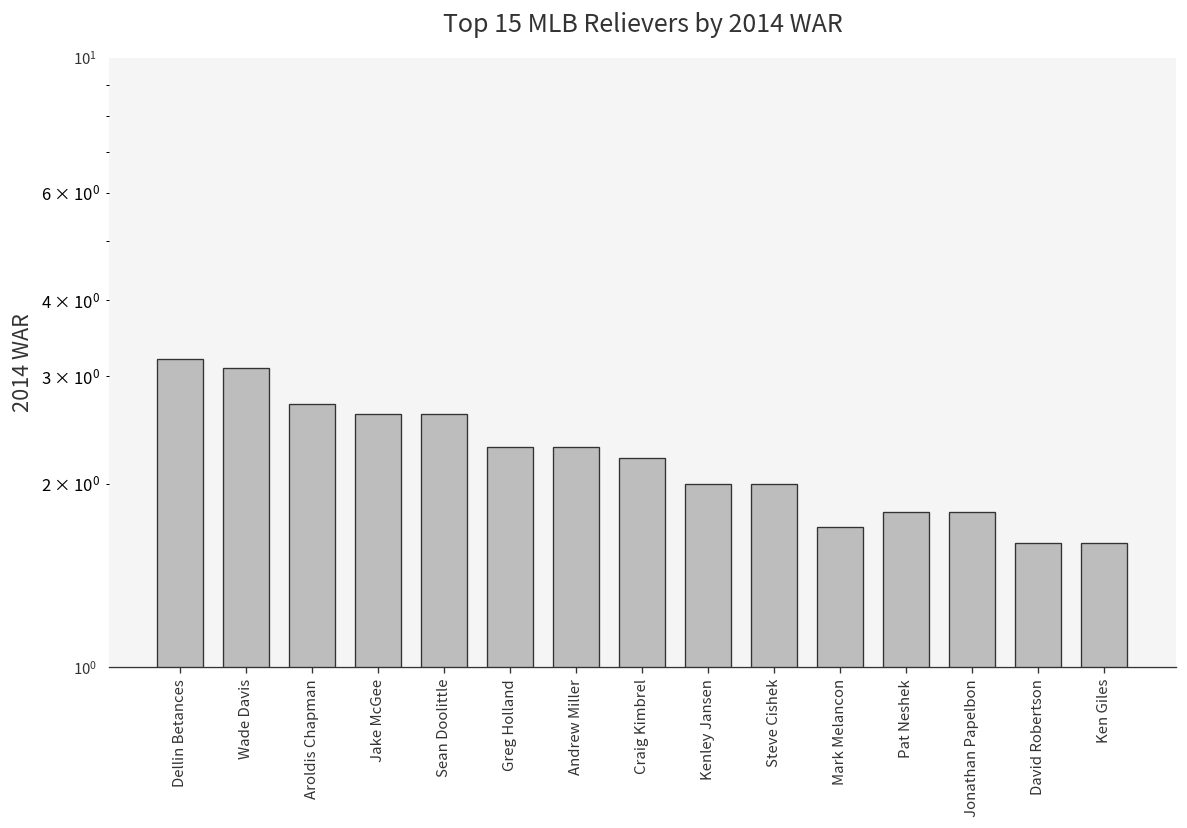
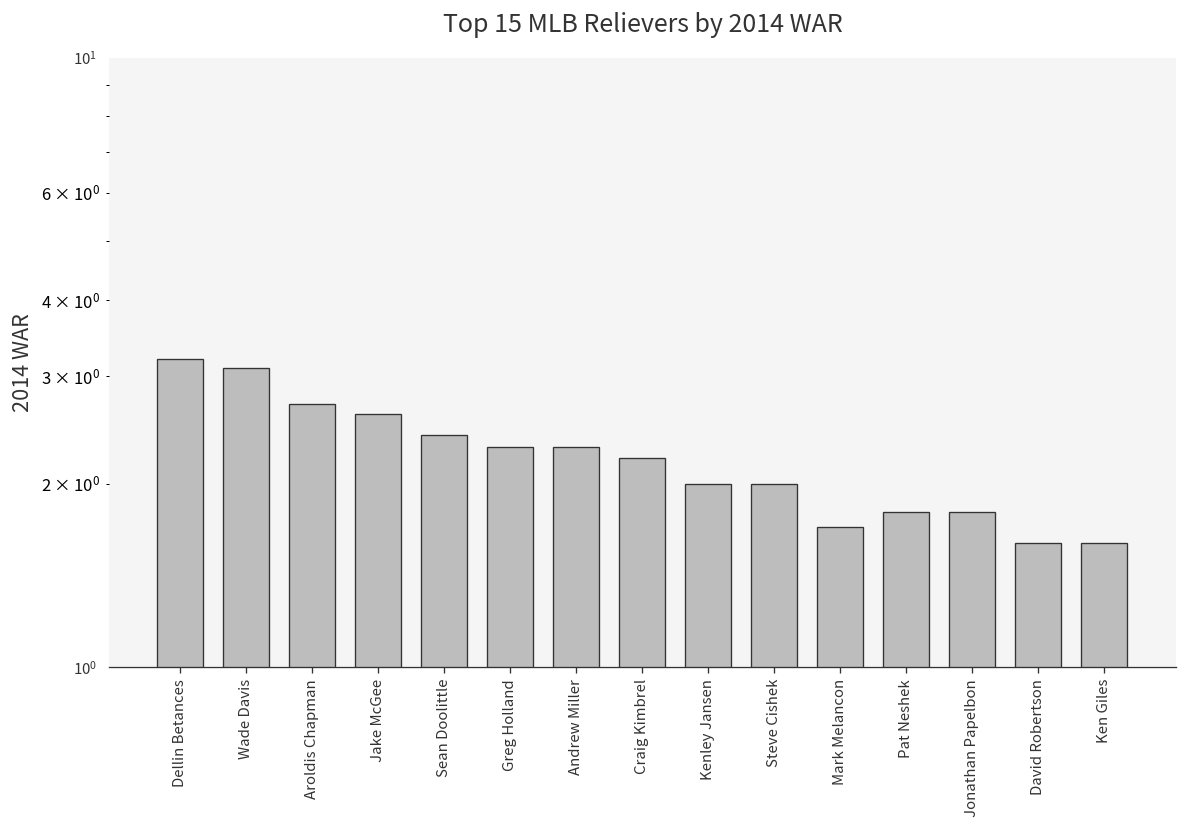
  {
    "Dellin Betances": 3.2,
    "Wade Davis": 3.1,
    "Aroldis Chapman": 2.7,
    "Jake McGee": 2.6,
-   "Sean Doolittle": 2.6,
+   "Sean Doolittle": 2.4,
    "Greg Holland": 2.3,
    "Andrew Miller": 2.3,
    "Craig Kimbrel": 2.2,
    "Kenley Jansen": 2.0,
    "Steve Cishek": 2.0,
    "Mark Melancon": 1.7,
    "Pat Neshek": 1.8,
    "Jonathan Papelbon": 1.8,
    "David Robertson": 1.6,
    "Ken Giles": 1.6
  }
